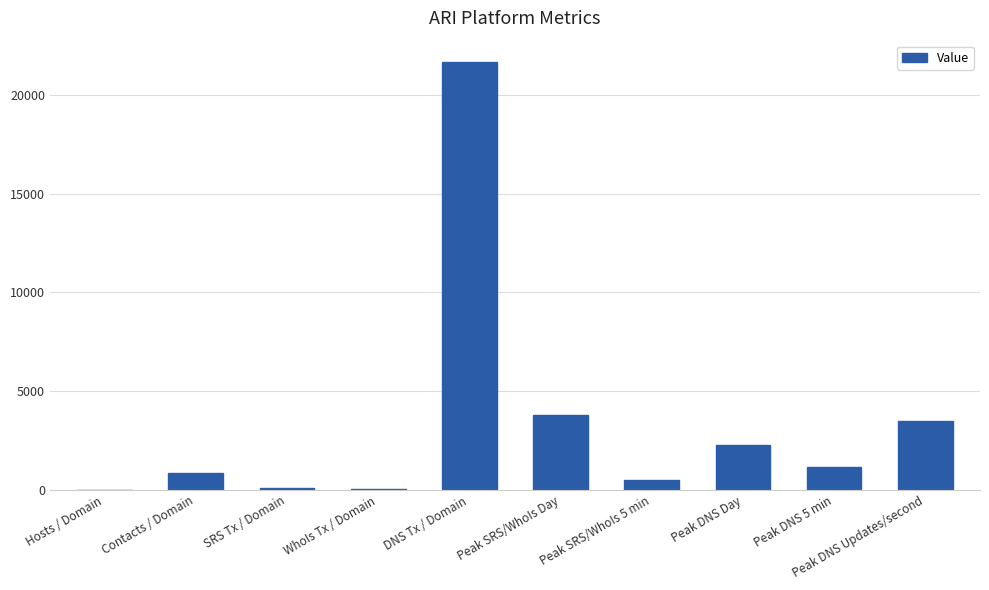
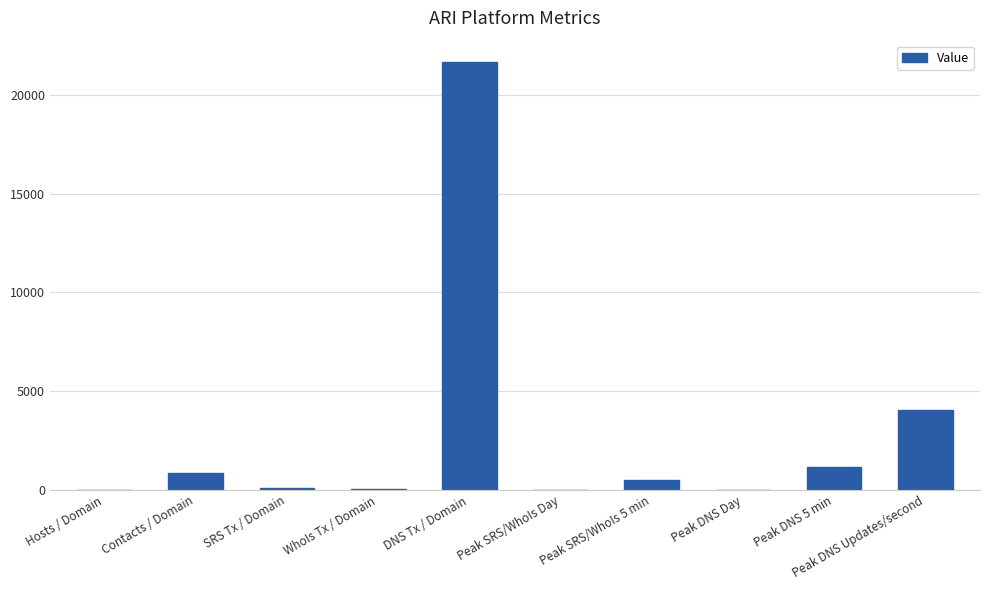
  {
    "Contacts / Domain": 900,
    "DNS Tx / Domain": 21700,
-   "Peak SRS/WhoIs Day": 3800,
+   "Peak SRS/WhoIs Day": 0,
    "Peak SRS/WhoIs 5 min": 500,
-   "Peak DNS Day": 2300,
+   "Peak DNS Day": 0,
    "Peak DNS 5 min": 1200,
-   "Peak DNS Updates/second": 3500
+   "Peak DNS Updates/second": 4000
  }
